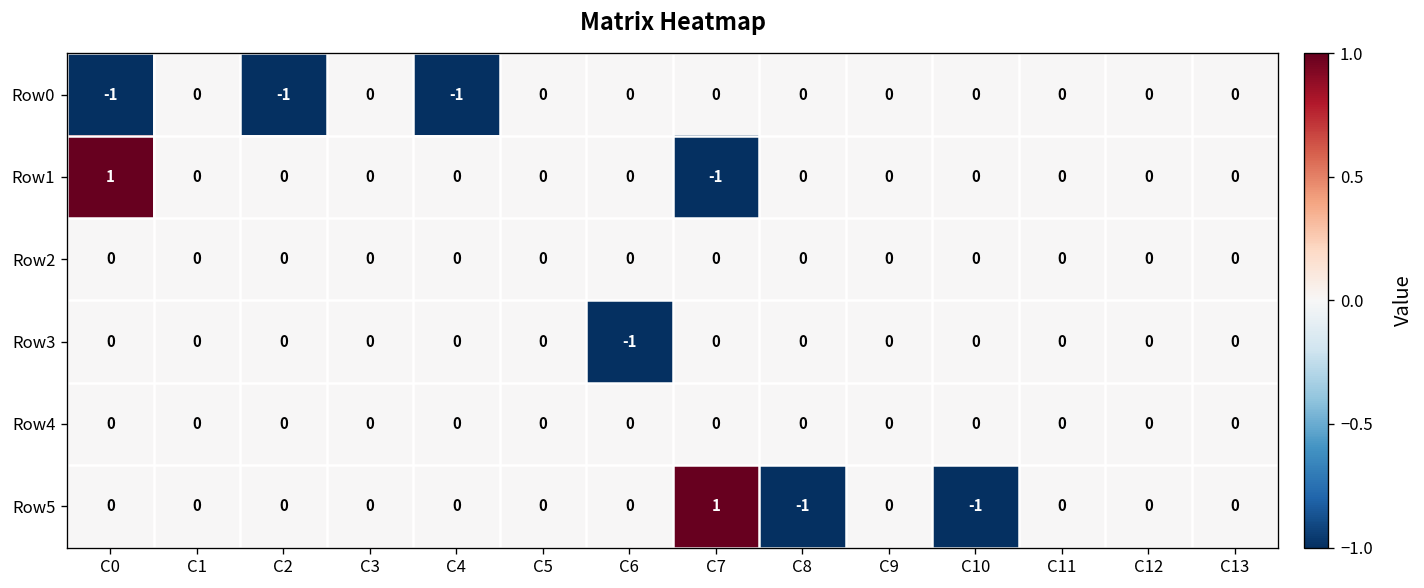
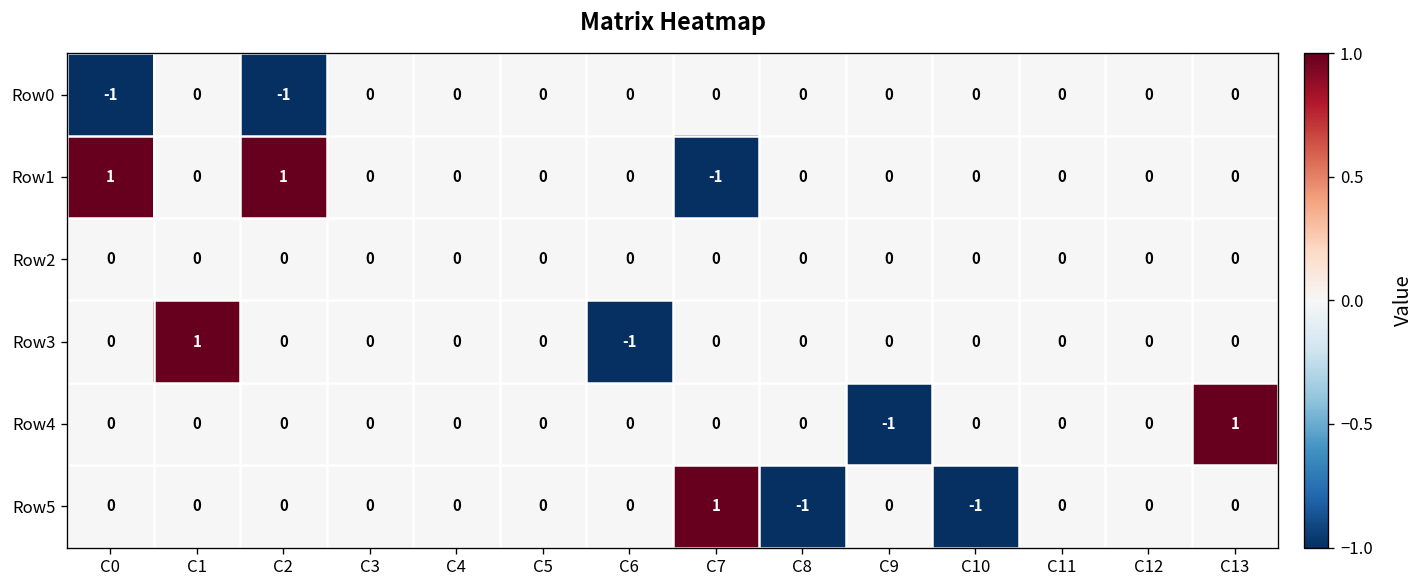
  {
    "Row0": {
      "C0": -1,
      "C1": 0,
      "C2": -1,
      "C3": 0,
-     "C4": -1,
+     "C4": 0,
      "C5": 0,
      "C6": 0,
      "C7": 0,
      "C8": 0,
      "C9": 0,
      "C10": 0,
      "C11": 0,
      "C12": 0,
      "C13": 0
    },
    "Row1": {
      "C0": 1,
      "C1": 0,
-     "C2": 0,
+     "C2": 1,
      "C3": 0,
      "C4": 0,
      "C5": 0,
      "C6": 0,
      "C7": -1,
      "C8": 0,
      "C9": 0,
      "C10": 0,
      "C11": 0,
      "C12": 0,
      "C13": 0
    },
    "Row2": {
      "C0": 0,
      "C1": 0,
      "C2": 0,
      "C3": 0,
      "C4": 0,
      "C5": 0,
      "C6": 0,
      "C7": 0,
      "C8": 0,
      "C9": 0,
      "C10": 0,
      "C11": 0,
      "C12": 0,
      "C13": 0
    },
    "Row3": {
      "C0": 0,
-     "C1": 0,
+     "C1": 1,
      "C2": 0,
      "C3": 0,
      "C4": 0,
      "C5": 0,
      "C6": -1,
      "C7": 0,
      "C8": 0,
      "C9": 0,
      "C10": 0,
      "C11": 0,
      "C12": 0,
      "C13": 0
    },
    "Row4": {
      "C0": 0,
      "C1": 0,
      "C2": 0,
      "C3": 0,
      "C4": 0,
      "C5": 0,
      "C6": 0,
      "C7": 0,
      "C8": 0,
-     "C9": 0,
+     "C9": -1,
      "C10": 0,
      "C11": 0,
      "C12": 0,
-     "C13": 0
+     "C13": 1
    },
    "Row5": {
      "C0": 0,
      "C1": 0,
      "C2": 0,
      "C3": 0,
      "C4": 0,
      "C5": 0,
      "C6": 0,
      "C7": 1,
      "C8": -1,
      "C9": 0,
      "C10": -1,
      "C11": 0,
      "C12": 0,
      "C13": 0
    }
  }
